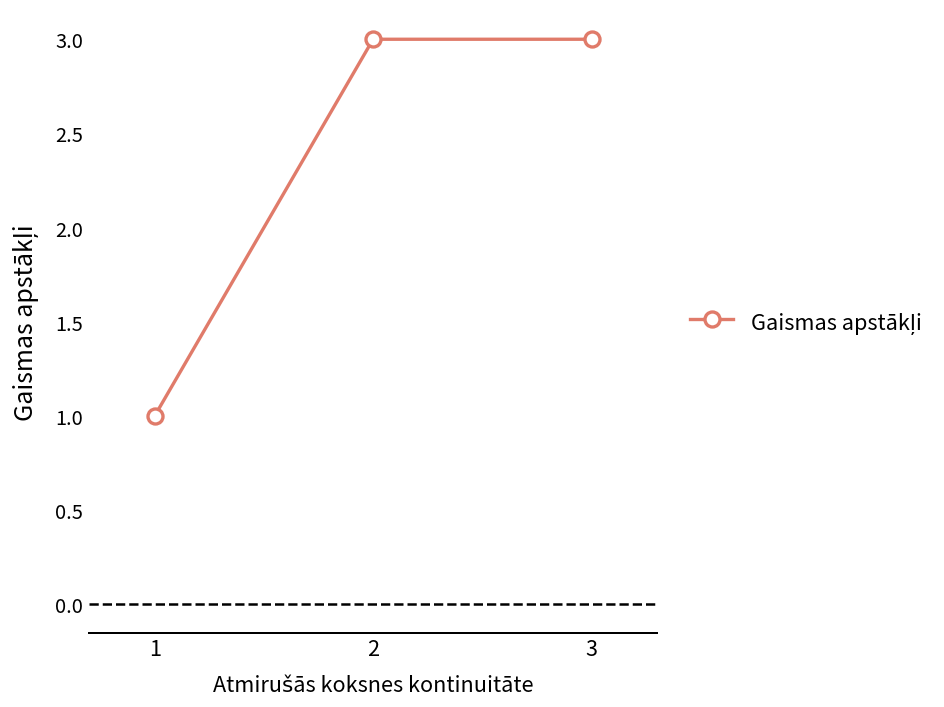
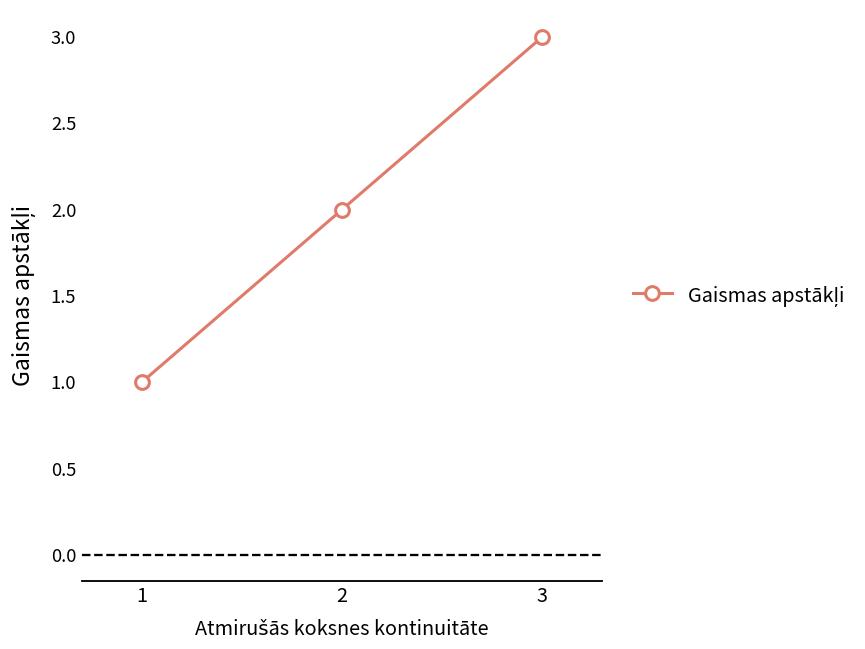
  {
    "1": 1,
-   "2": 3,
+   "2": 2,
    "3": 3
  }
